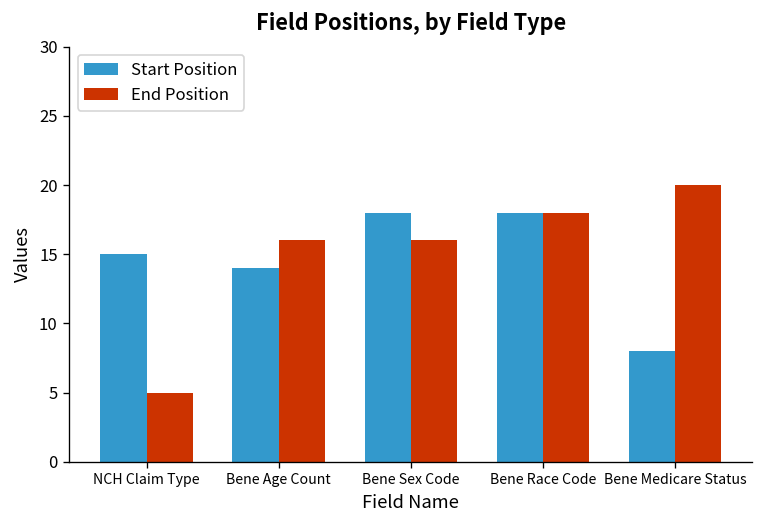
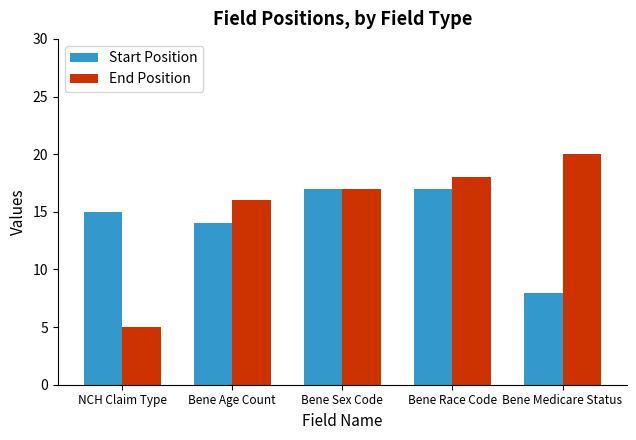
  {
    "Start Position": {
      "NCH Claim Type": 15,
      "Bene Age Count": 14,
-     "Bene Sex Code": 18,
-     "Bene Race Code": 18,
+     "Bene Sex Code": 17,
+     "Bene Race Code": 17,
      "Bene Medicare Status": 8
    },
    "End Position": {
      "NCH Claim Type": 5,
      "Bene Age Count": 16,
-     "Bene Sex Code": 16,
+     "Bene Sex Code": 17,
      "Bene Race Code": 18,
      "Bene Medicare Status": 20
    }
  }
